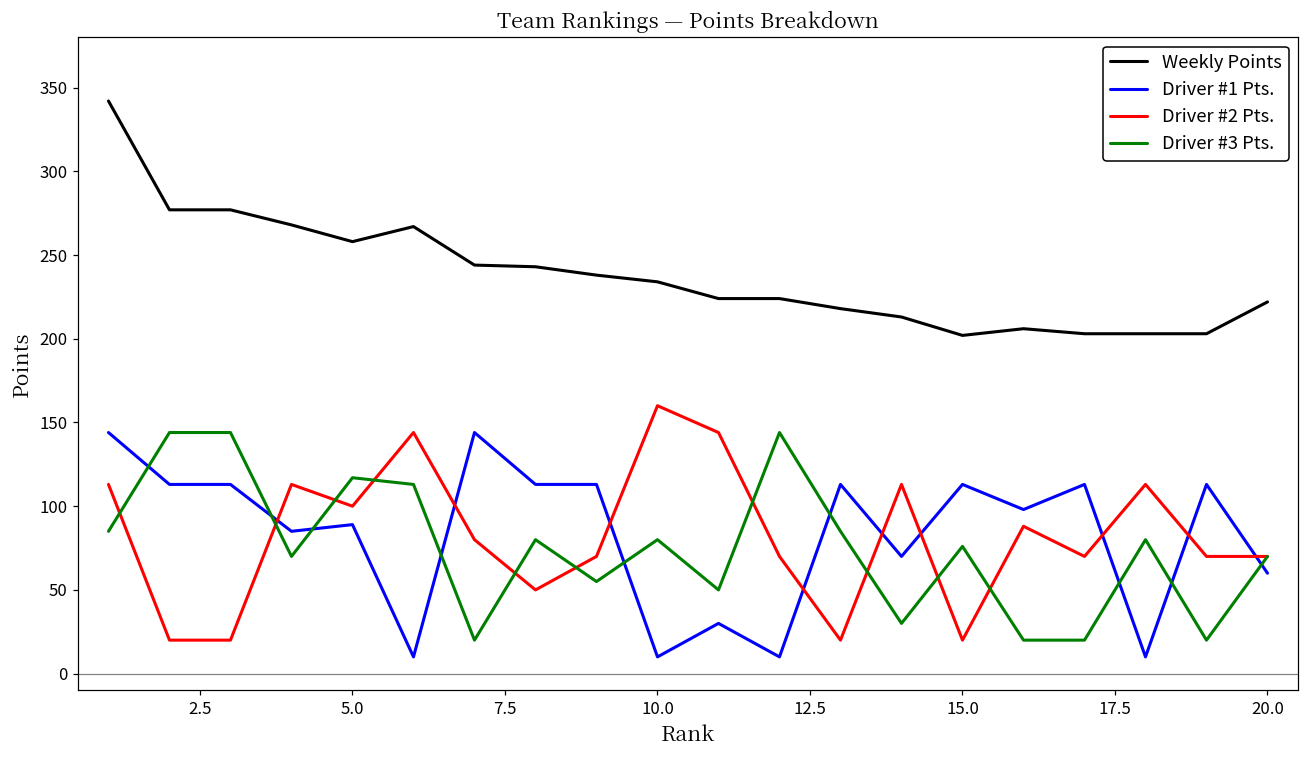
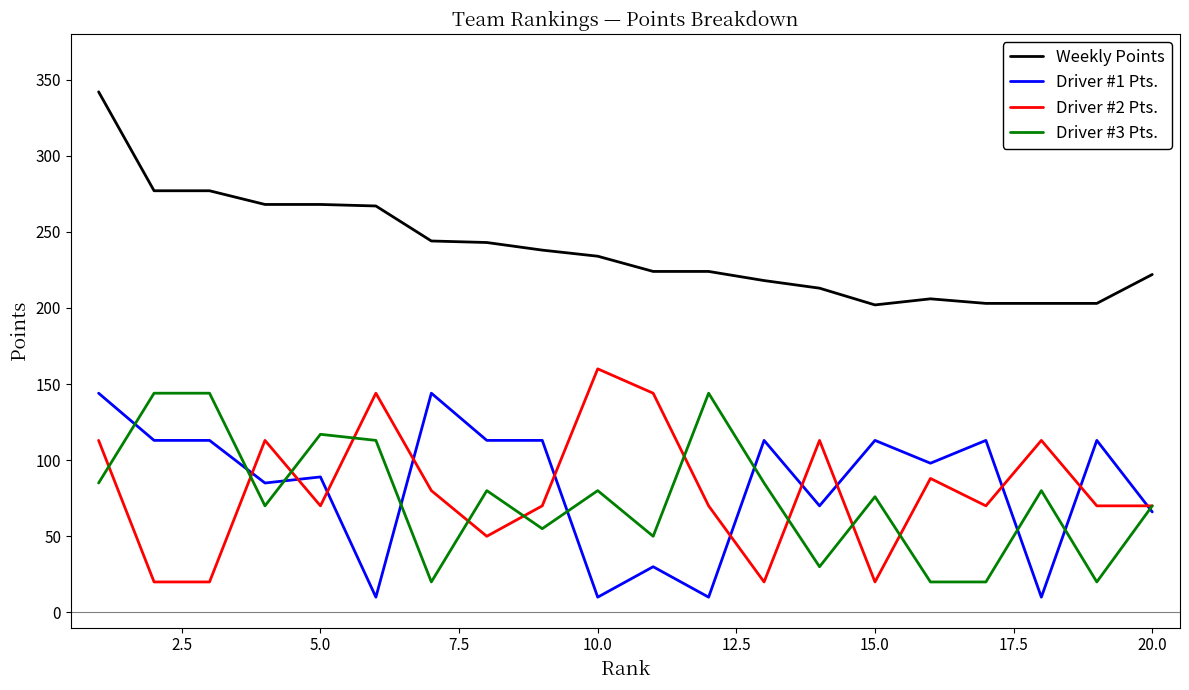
  {
    "Weekly Points": {
-     "5.0": 258,
+     "5.0": 268,
      "10.0": 234,
      "15.0": 202,
      "20.0": 222
    },
    "Driver #1 Pts.": {
      "5.0": 89,
      "10.0": 10,
      "15.0": 113,
-     "20.0": 60
+     "20.0": 66
    },
    "Driver #2 Pts.": {
-     "5.0": 100,
+     "5.0": 70,
      "10.0": 160,
      "15.0": 20
    },
    "Driver #3 Pts.": {
      "5.0": 117,
      "10.0": 80,
      "15.0": 76
    }
  }
